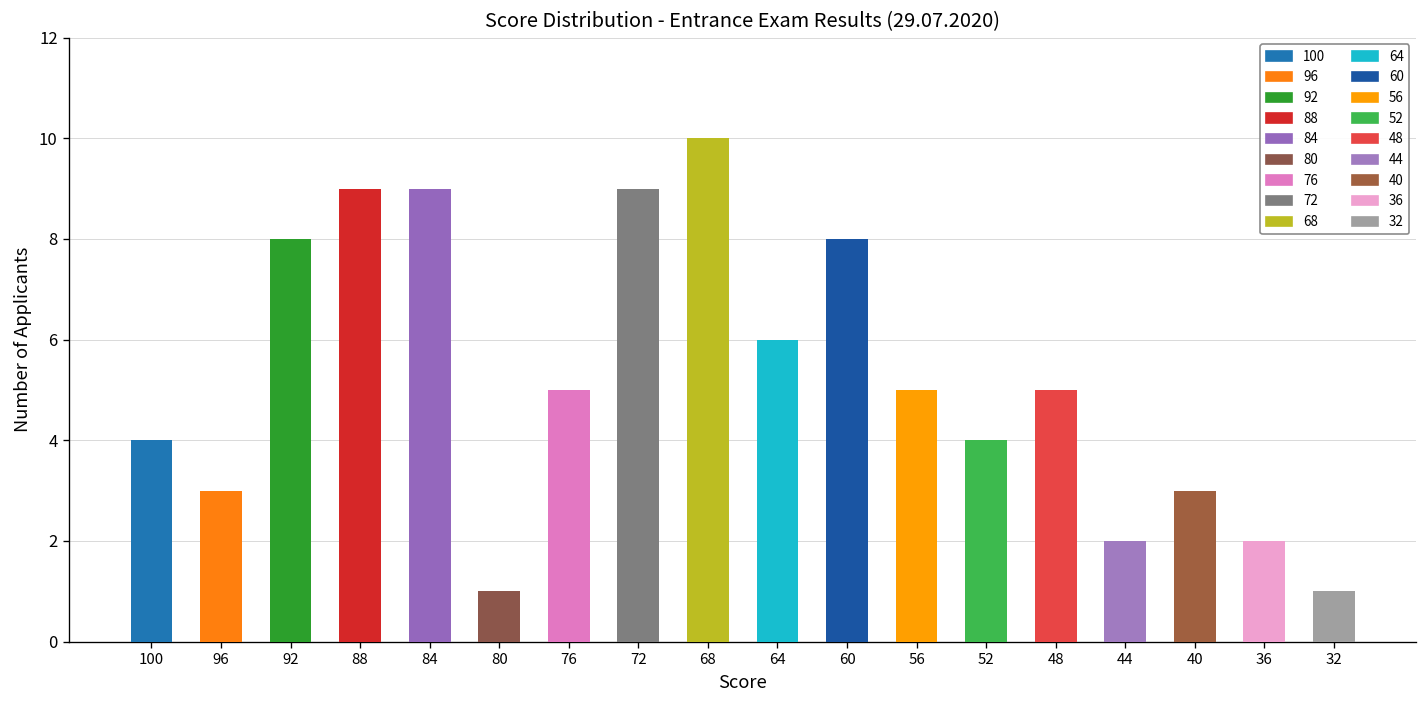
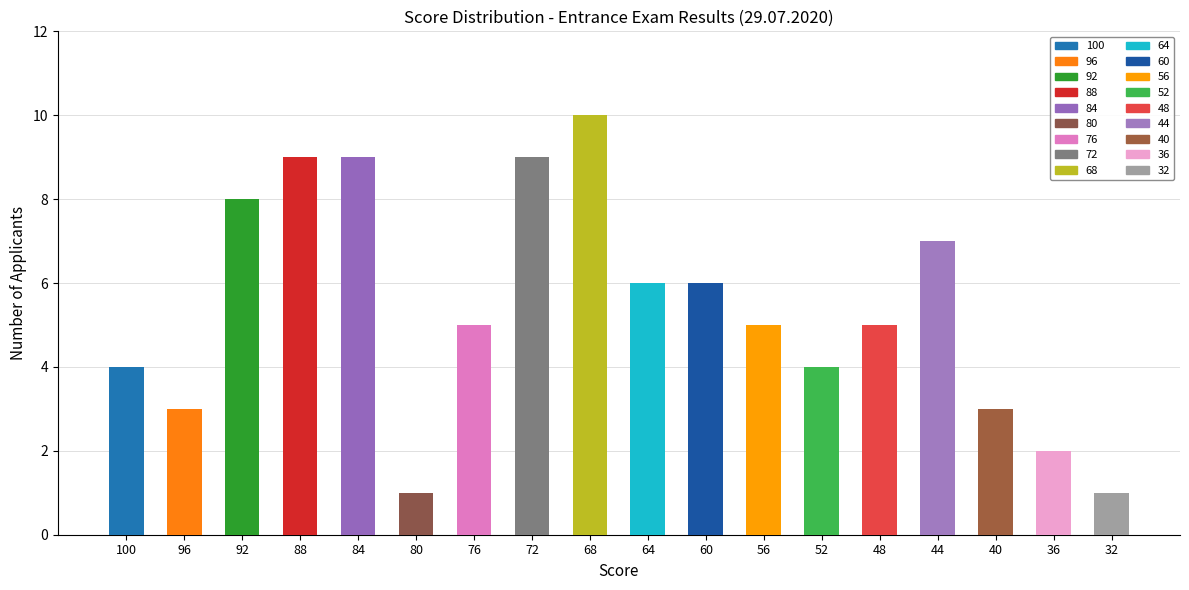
  {
    "100": 4,
    "96": 3,
    "92": 8,
    "88": 9,
    "84": 9,
    "80": 1,
    "76": 5,
    "72": 9,
    "68": 10,
    "64": 6,
-   "60": 8,
+   "60": 6,
    "56": 5,
    "52": 4,
    "48": 5,
-   "44": 2,
+   "44": 7,
    "40": 3,
    "36": 2,
    "32": 1
  }
